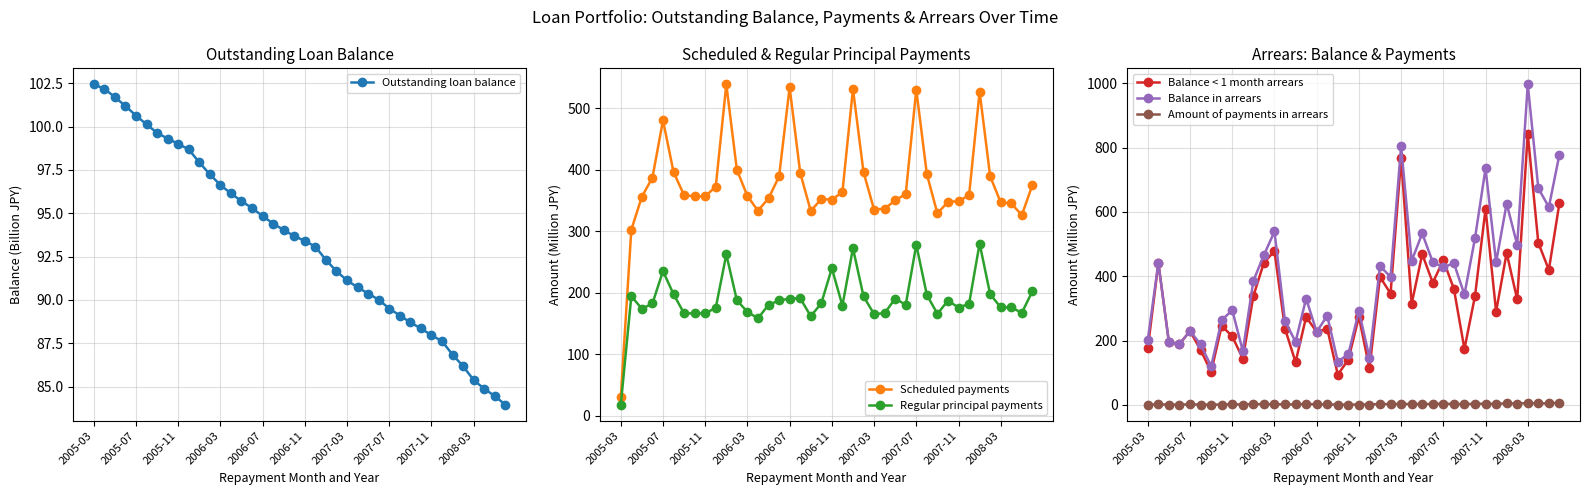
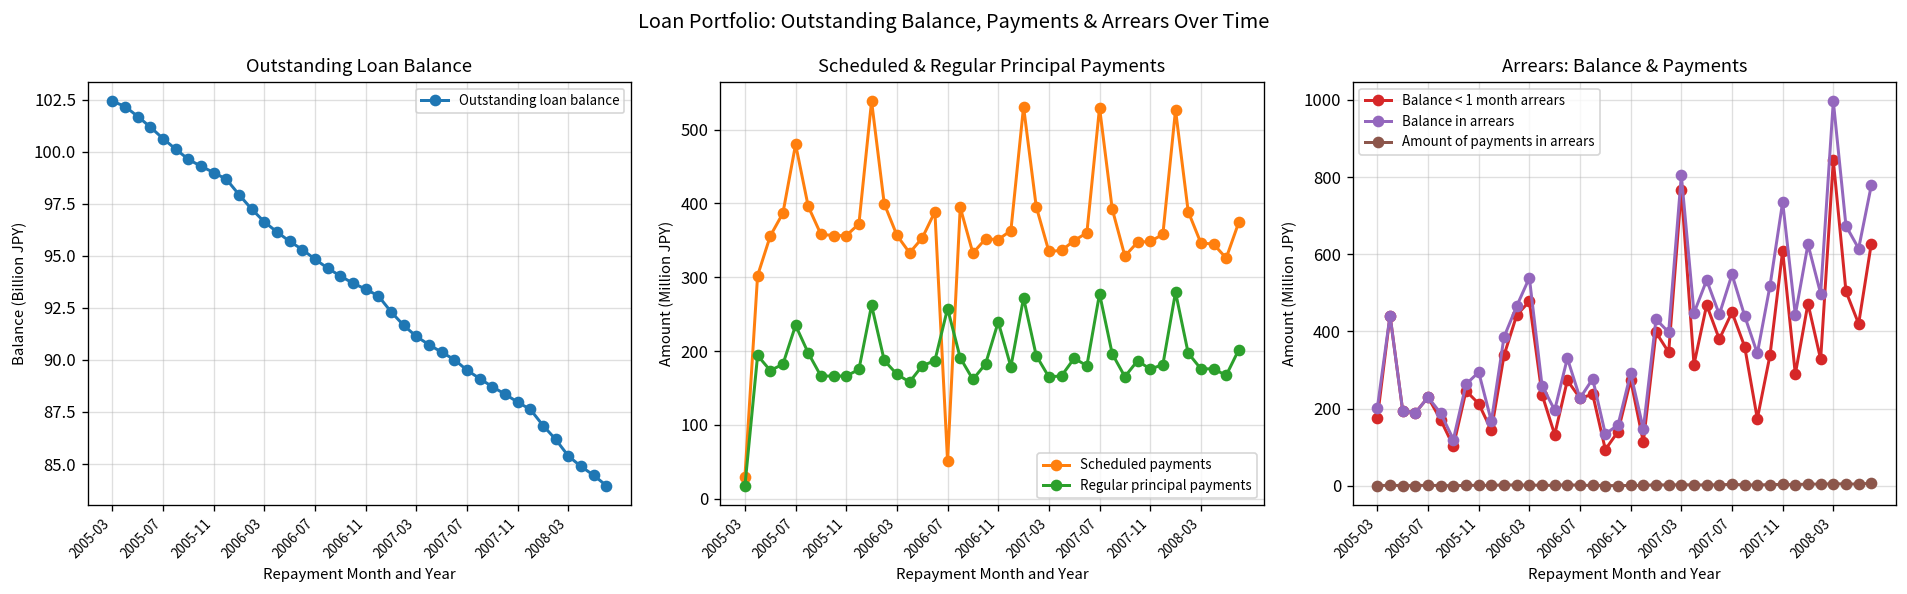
  {
    "Outstanding Loan Balance": {
      "2005-03": 102.4,
      "2005-07": 100.6,
      "2005-11": 99.0,
      "2006-03": 96.6,
      "2006-07": 94.8,
      "2006-11": 93.4,
      "2007-03": 91.1,
      "2007-07": 89.5,
      "2007-11": 88.0,
      "2008-03": 85.4
    },
    "Scheduled & Regular Principal Payments": {
      "Scheduled payments": {
        "2005-03": 30,
        "2005-07": 480,
        "2005-11": 360,
        "2006-03": 360,
-       "2006-07": 530,
+       "2006-07": 50,
        "2006-11": 350,
        "2007-03": 330,
        "2007-07": 530,
        "2007-11": 350,
        "2008-03": 350
      },
      "Regular principal payments": {
        "2005-03": 20,
        "2005-07": 230,
        "2005-11": 170,
        "2006-03": 170,
-       "2006-07": 190,
+       "2006-07": 260,
        "2006-11": 240,
        "2007-03": 160,
        "2007-07": 280,
        "2007-11": 180,
        "2008-03": 180
      }
    },
    "Arrears: Balance & Payments": {
      "Balance < 1 month arrears": {
        "2005-03": 180,
        "2005-11": 210,
        "2006-03": 480,
        "2006-11": 270,
        "2007-03": 770,
        "2007-07": 450,
        "2007-11": 610,
        "2008-03": 840
      },
      "Balance in arrears": {
        "2005-03": 200,
        "2005-11": 290,
        "2006-03": 540,
        "2006-11": 290,
        "2007-03": 800,
-       "2007-07": 430,
+       "2007-07": 550,
        "2007-11": 740,
        "2008-03": 1000
      },
      "Amount of payments in arrears": {
        "2005-03": 0,
        "2005-07": 0,
        "2005-11": 0,
        "2006-03": 0,
        "2006-07": 0,
        "2006-11": 0,
        "2007-03": 0,
        "2007-07": 0,
        "2007-11": 0,
        "2008-03": 10
      }
    }
  }
